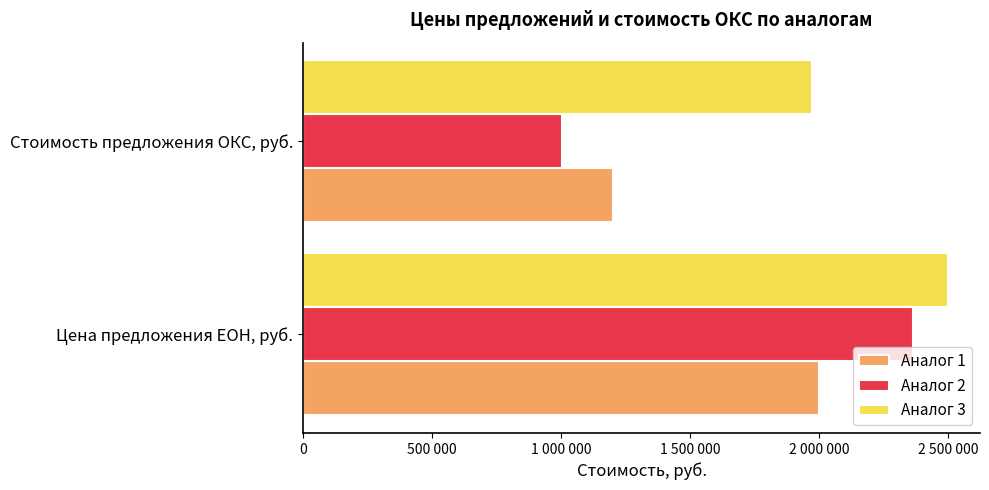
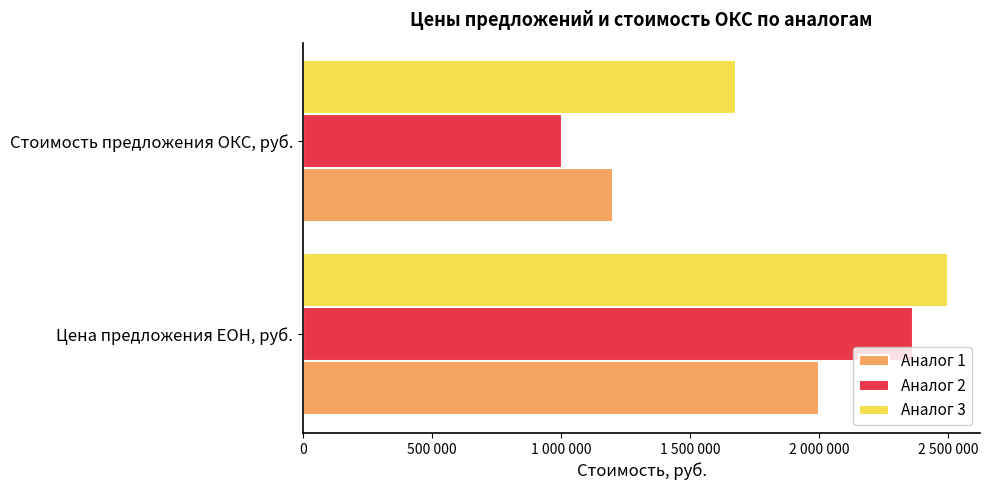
  {
    "Аналог 1": {
      "Стоимость предложения ОКС, руб.": 1200000,
      "Цена предложения ЕОН, руб.": 2000000
    },
    "Аналог 2": {
      "Стоимость предложения ОКС, руб.": 1000000,
      "Цена предложения ЕОН, руб.": 2360000
    },
    "Аналог 3": {
-     "Стоимость предложения ОКС, руб.": 1970000,
+     "Стоимость предложения ОКС, руб.": 1680000,
      "Цена предложения ЕОН, руб.": 2500000
    }
  }
